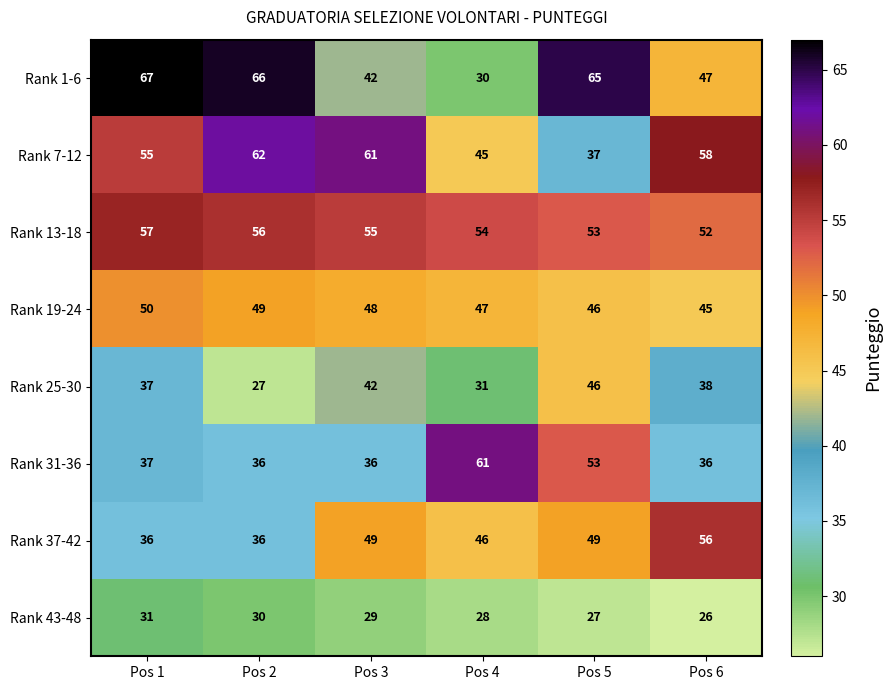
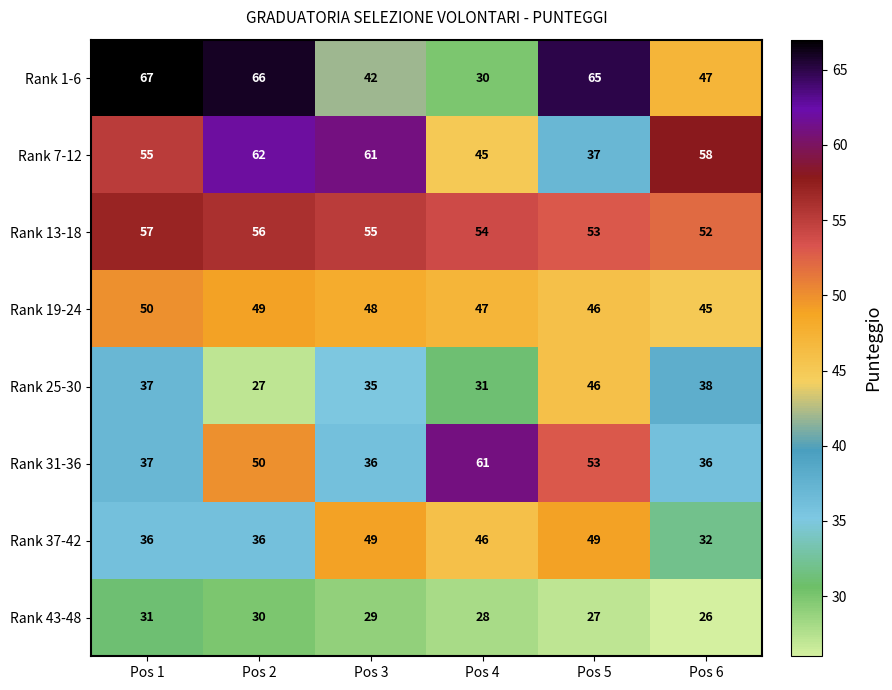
  {
    "Rank 1-6": {
      "Pos 1": 67,
      "Pos 2": 66,
      "Pos 3": 42,
      "Pos 4": 30,
      "Pos 5": 65,
      "Pos 6": 47
    },
    "Rank 7-12": {
      "Pos 1": 55,
      "Pos 2": 62,
      "Pos 3": 61,
      "Pos 4": 45,
      "Pos 5": 37,
      "Pos 6": 58
    },
    "Rank 13-18": {
      "Pos 1": 57,
      "Pos 2": 56,
      "Pos 3": 55,
      "Pos 4": 54,
      "Pos 5": 53,
      "Pos 6": 52
    },
    "Rank 19-24": {
      "Pos 1": 50,
      "Pos 2": 49,
      "Pos 3": 48,
      "Pos 4": 47,
      "Pos 5": 46,
      "Pos 6": 45
    },
    "Rank 25-30": {
      "Pos 1": 37,
      "Pos 2": 27,
-     "Pos 3": 42,
+     "Pos 3": 35,
      "Pos 4": 31,
      "Pos 5": 46,
      "Pos 6": 38
    },
    "Rank 31-36": {
      "Pos 1": 37,
-     "Pos 2": 36,
+     "Pos 2": 50,
      "Pos 3": 36,
      "Pos 4": 61,
      "Pos 5": 53,
      "Pos 6": 36
    },
    "Rank 37-42": {
      "Pos 1": 36,
      "Pos 2": 36,
      "Pos 3": 49,
      "Pos 4": 46,
      "Pos 5": 49,
-     "Pos 6": 56
+     "Pos 6": 32
    },
    "Rank 43-48": {
      "Pos 1": 31,
      "Pos 2": 30,
      "Pos 3": 29,
      "Pos 4": 28,
      "Pos 5": 27,
      "Pos 6": 26
    }
  }
